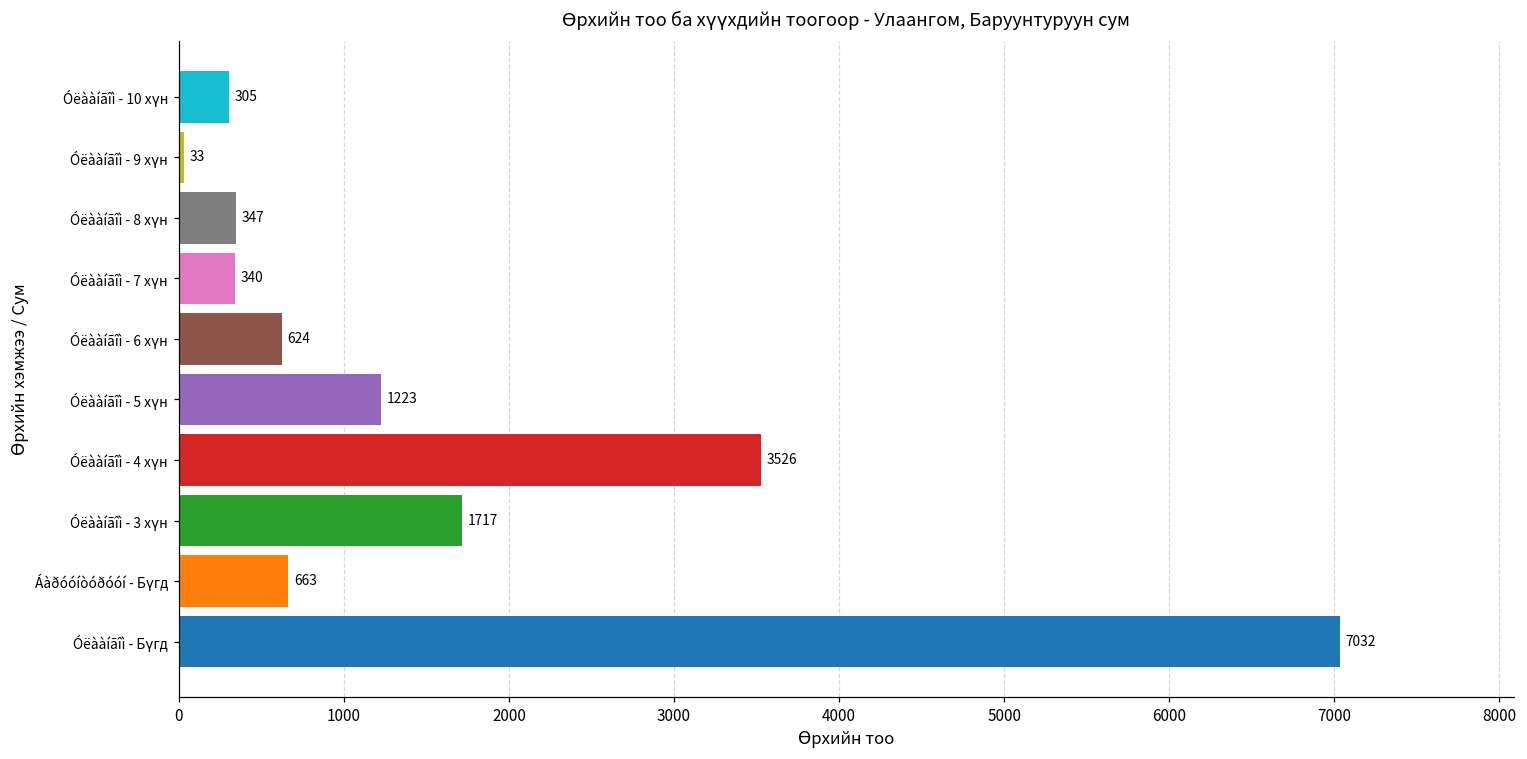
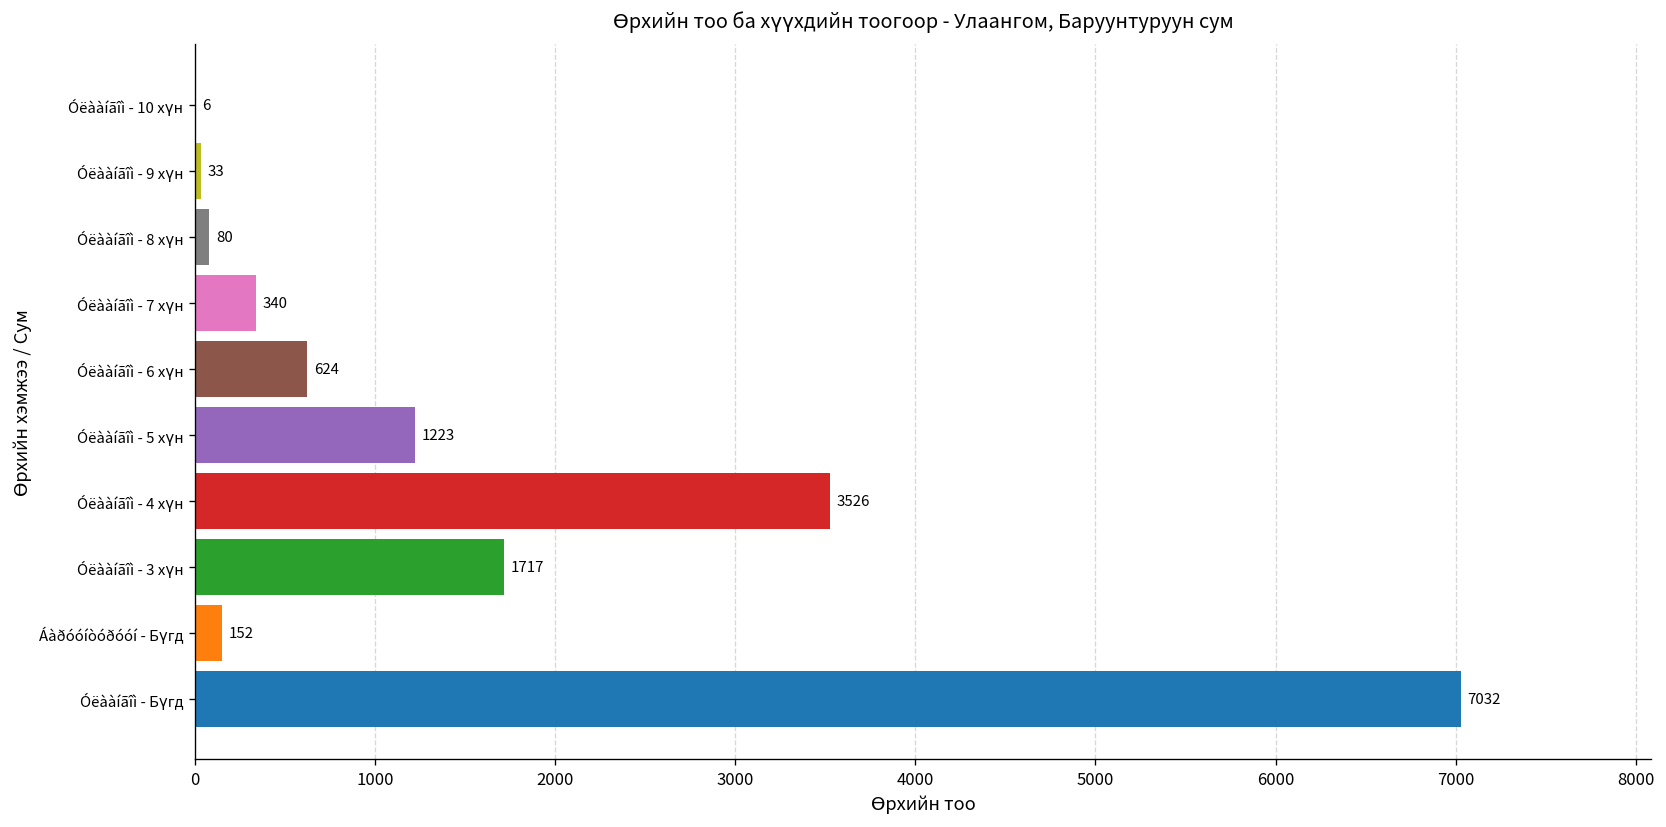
  {
-   "Óëààíãîì - 10 хүн": 305,
+   "Óëààíãîì - 10 хүн": 6,
    "Óëààíãîì - 9 хүн": 33,
-   "Óëààíãîì - 8 хүн": 347,
+   "Óëààíãîì - 8 хүн": 80,
    "Óëààíãîì - 7 хүн": 340,
    "Óëààíãîì - 6 хүн": 624,
    "Óëààíãîì - 5 хүн": 1223,
    "Óëààíãîì - 4 хүн": 3526,
    "Óëààíãîì - 3 хүн": 1717,
-   "Áàðóóíòóðóóí - Бүгд": 663,
+   "Áàðóóíòóðóóí - Бүгд": 152,
    "Óëààíãîì - Бүгд": 7032
  }
